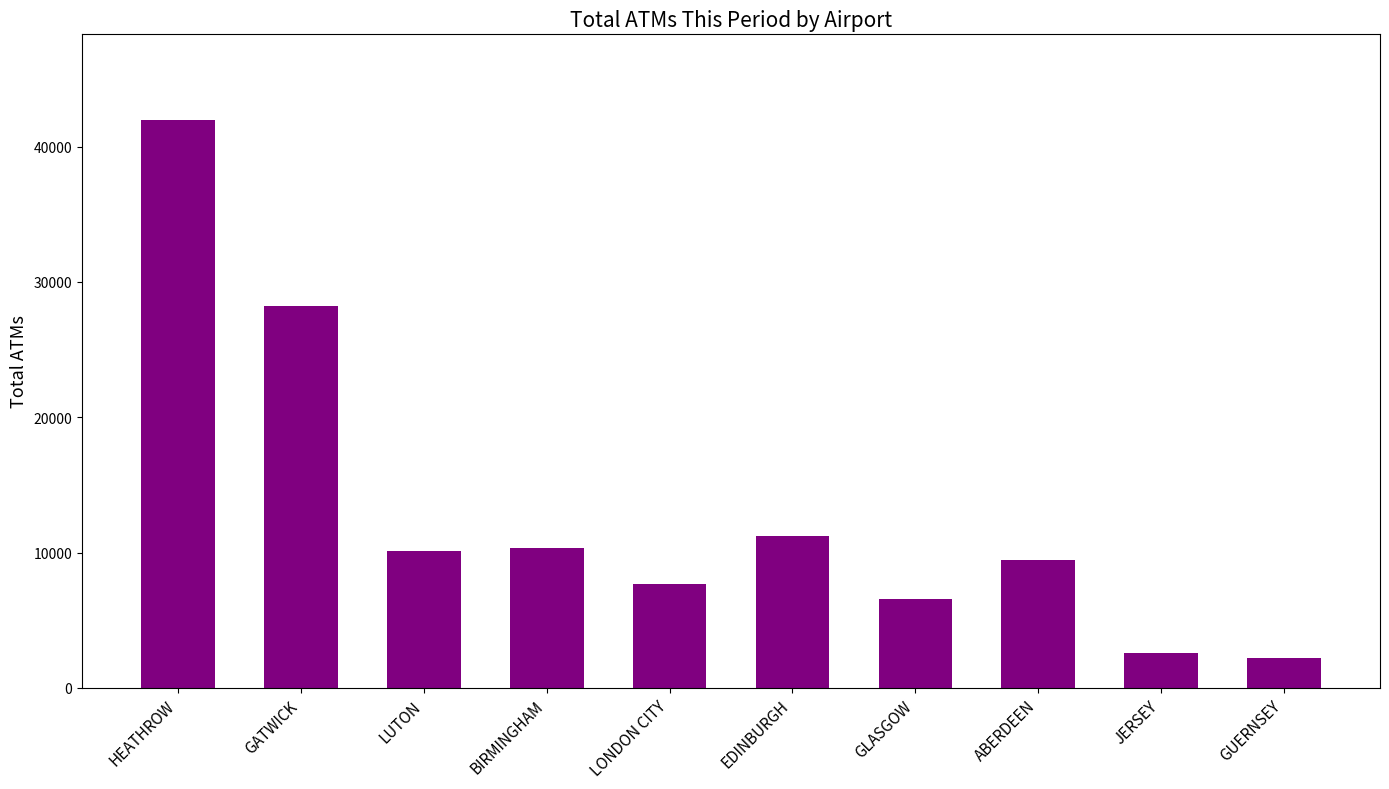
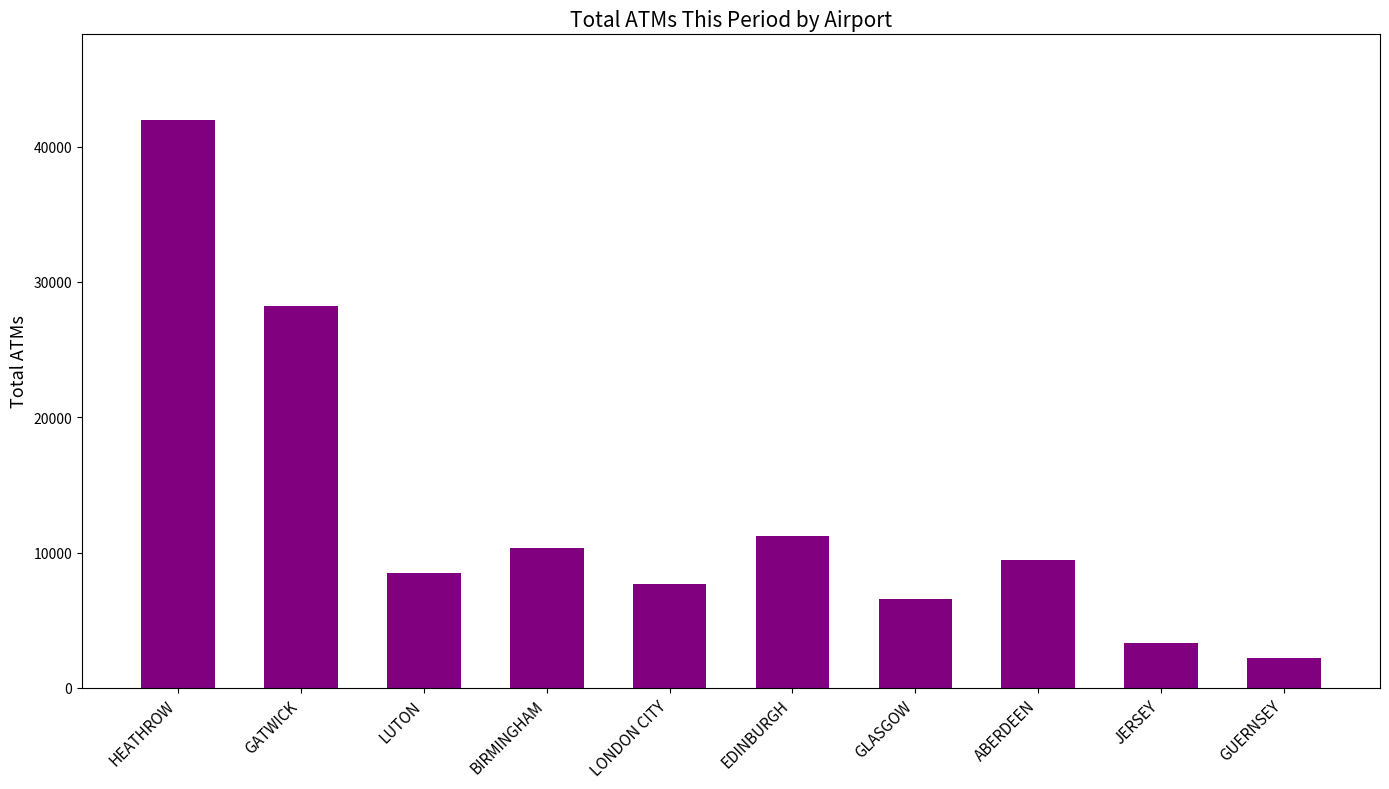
  {
    "HEATHROW": 42000,
    "GATWICK": 28200,
-   "LUTON": 10100,
+   "LUTON": 8500,
    "BIRMINGHAM": 10300,
    "LONDON CITY": 7700,
    "EDINBURGH": 11200,
    "GLASGOW": 6600,
    "ABERDEEN": 9500,
-   "JERSEY": 2600,
+   "JERSEY": 3300,
    "GUERNSEY": 2200
  }
